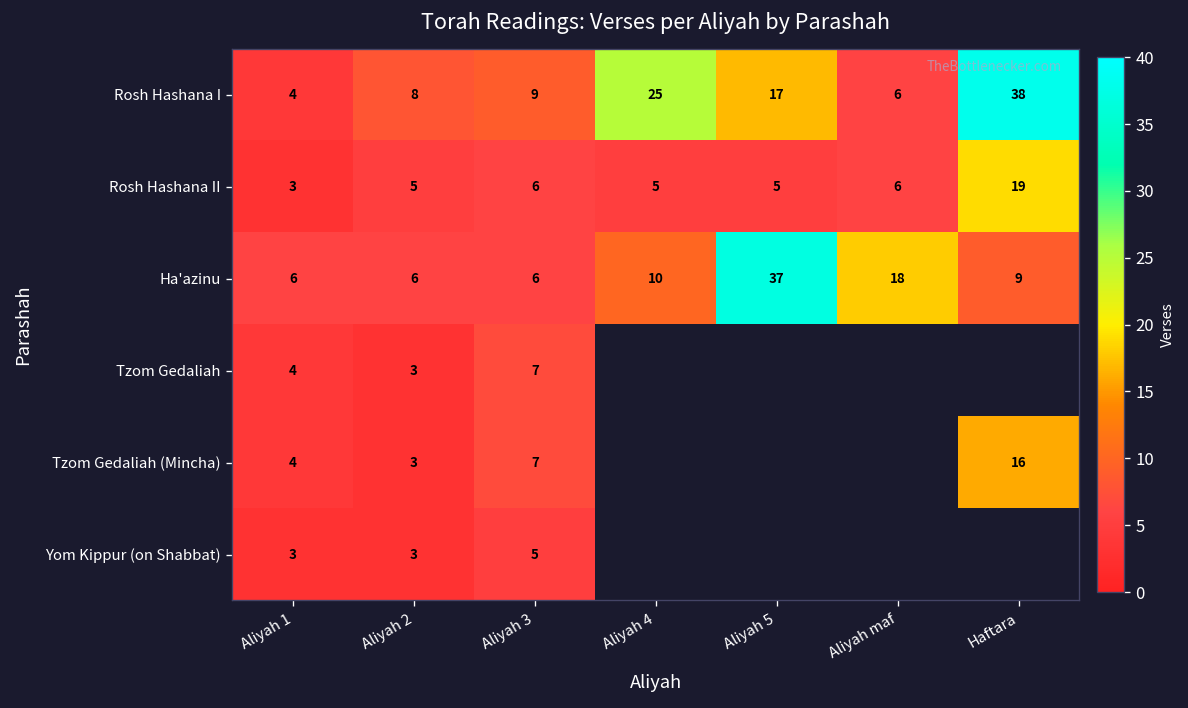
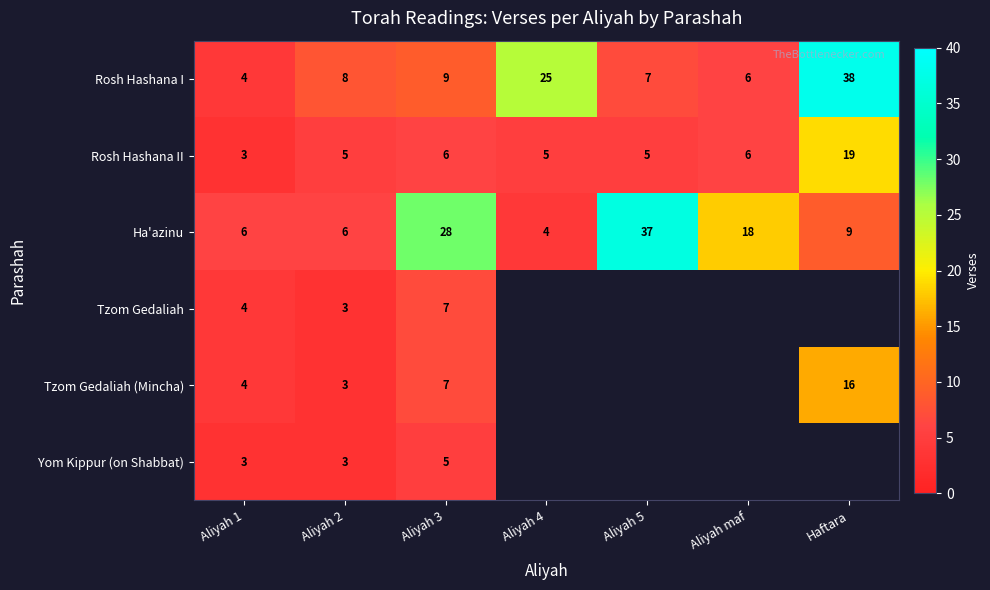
  {
    "Rosh Hashana I": {
      "Aliyah 1": 4,
      "Aliyah 2": 8,
      "Aliyah 3": 9,
      "Aliyah 4": 25,
-     "Aliyah 5": 17,
+     "Aliyah 5": 7,
      "Aliyah maf": 6
    },
    "Rosh Hashana II": {
      "Aliyah 1": 3,
      "Aliyah 2": 5,
      "Aliyah 3": 6,
      "Aliyah 4": 5,
      "Aliyah 5": 5,
      "Aliyah maf": 6,
      "Haftara": 19
    },
    "Ha'azinu": {
      "Aliyah 1": 6,
      "Aliyah 2": 6,
-     "Aliyah 3": 6,
-     "Aliyah 4": 10,
+     "Aliyah 3": 28,
+     "Aliyah 4": 4,
      "Aliyah 5": 37,
      "Aliyah maf": 18,
      "Haftara": 9
    },
    "Tzom Gedaliah": {
      "Aliyah 1": 4,
      "Aliyah 2": 3,
      "Aliyah 3": 7
    },
    "Tzom Gedaliah (Mincha)": {
      "Aliyah 1": 4,
      "Aliyah 2": 3,
      "Aliyah 3": 7,
      "Haftara": 16
    },
    "Yom Kippur (on Shabbat)": {
      "Aliyah 1": 3,
      "Aliyah 2": 3,
      "Aliyah 3": 5
    }
  }
